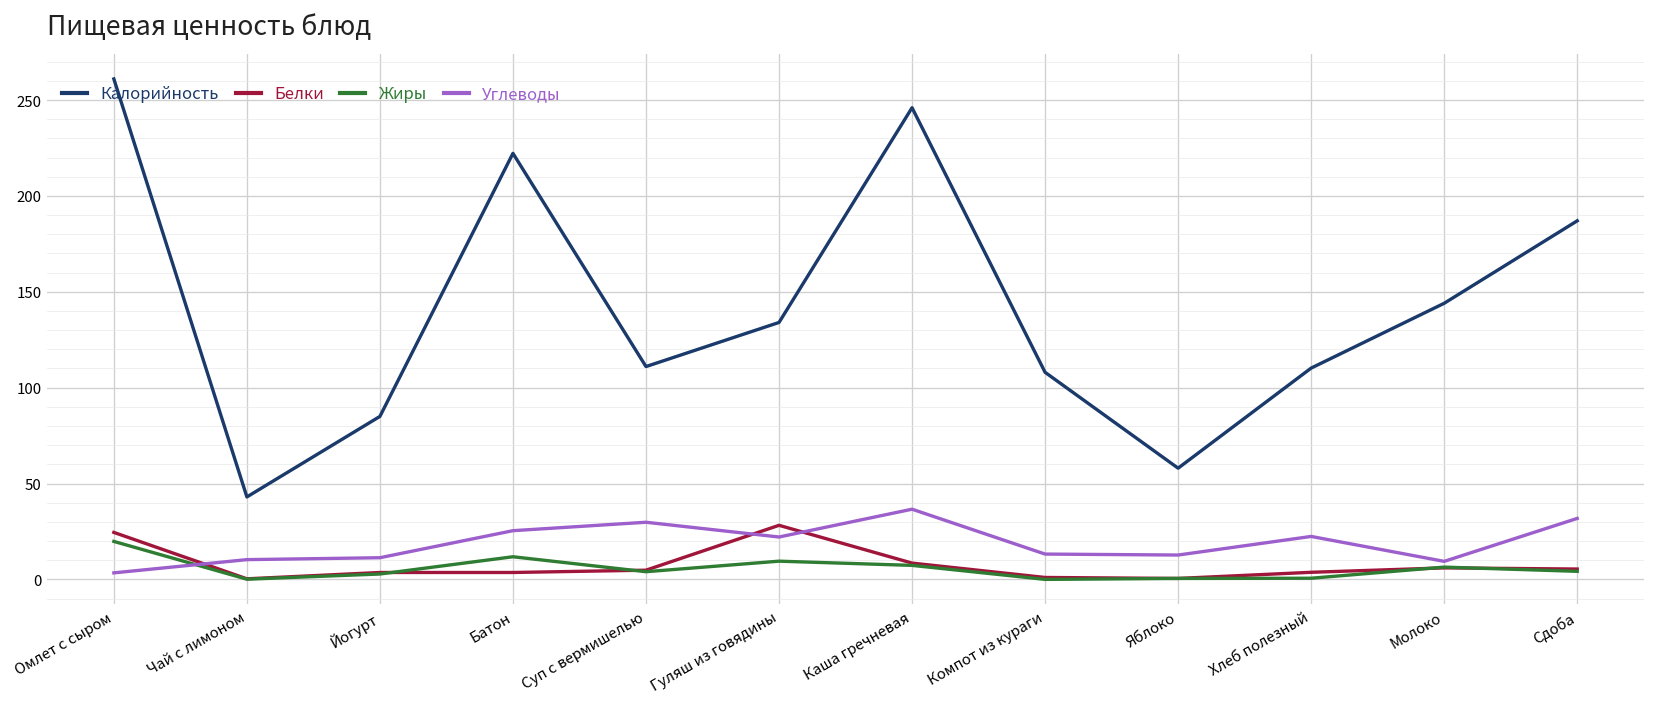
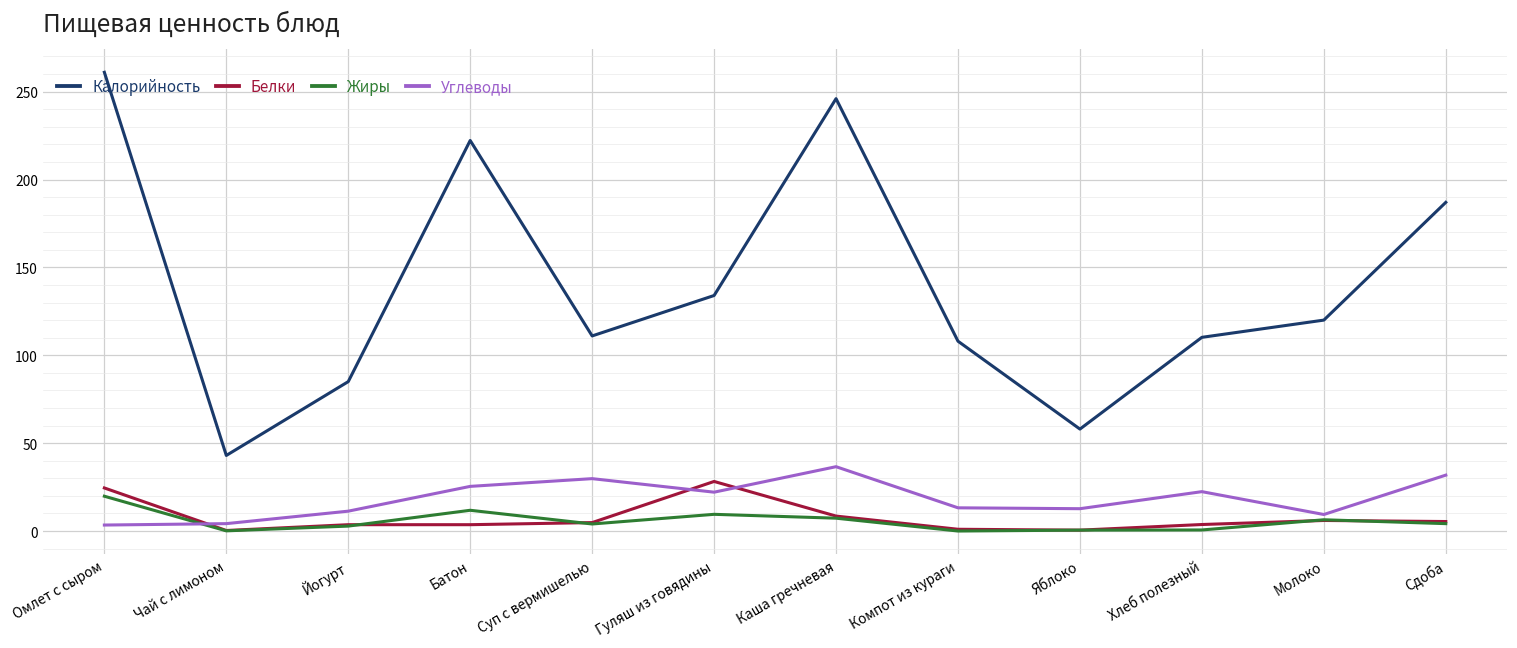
  {
    "Калорийность": {
      "Омлет с сыром": 261,
      "Чай с лимоном": 43,
      "Йогурт": 85,
      "Батон": 222,
      "Суп с вермишелью": 111,
      "Гуляш из говядины": 134,
      "Каша гречневая": 246,
      "Компот из кураги": 108,
      "Яблоко": 58,
      "Хлеб полезный": 110,
-     "Молоко": 144,
+     "Молоко": 120,
      "Сдоба": 187
    },
    "Белки": {
      "Омлет с сыром": 25,
      "Батон": 4,
      "Гуляш из говядины": 28,
      "Хлеб полезный": 4
    },
    "Жиры": {
      "Омлет с сыром": 20,
      "Батон": 12,
      "Гуляш из говядины": 10,
      "Хлеб полезный": 1
    },
    "Углеводы": {
      "Омлет с сыром": 3,
-     "Чай с лимоном": 10,
+     "Чай с лимоном": 4,
      "Йогурт": 11,
      "Батон": 25,
      "Суп с вермишелью": 30,
      "Гуляш из говядины": 22,
      "Каша гречневая": 37,
      "Компот из кураги": 13,
      "Яблоко": 13,
      "Хлеб полезный": 22,
      "Молоко": 9,
      "Сдоба": 32
    }
  }
